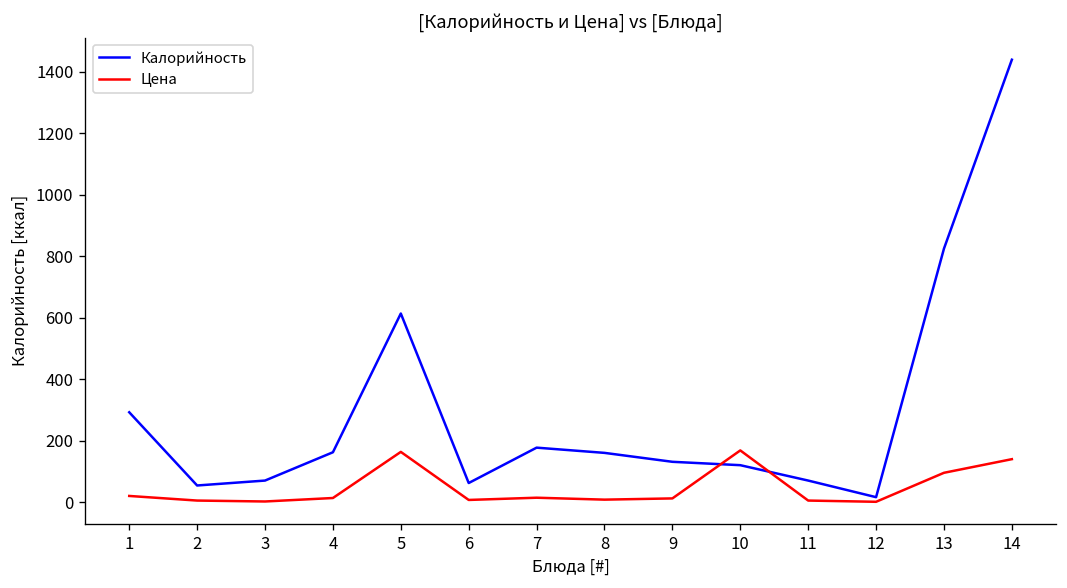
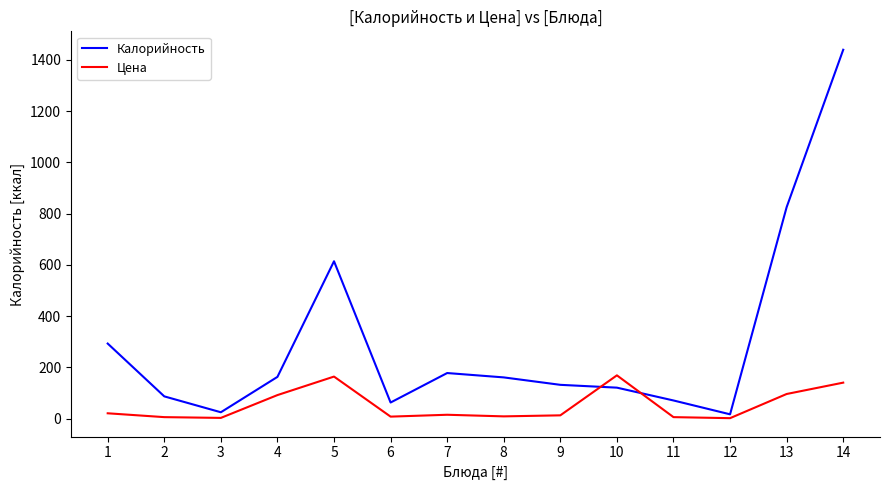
  {
    "Калорийность": {
      "1": 290,
-     "2": 60,
-     "3": 70,
+     "2": 90,
+     "3": 30,
      "4": 160,
      "5": 610,
      "6": 60,
      "7": 180,
      "8": 160,
      "9": 130,
      "10": 120,
      "11": 70,
      "12": 20,
      "13": 830,
      "14": 1440
    },
    "Цена": {
      "1": 20,
      "2": 10,
      "3": 0,
-     "4": 10,
+     "4": 90,
      "5": 160,
      "6": 10,
      "7": 20,
      "8": 10,
      "9": 10,
      "10": 170,
      "11": 10,
      "12": 0,
      "13": 100,
      "14": 140
    }
  }
